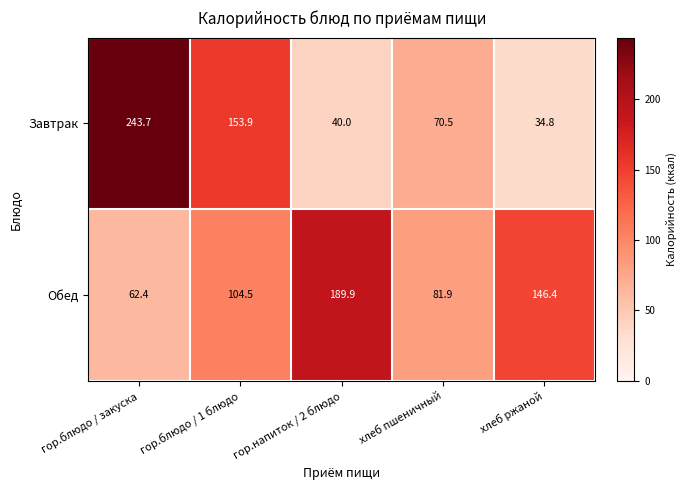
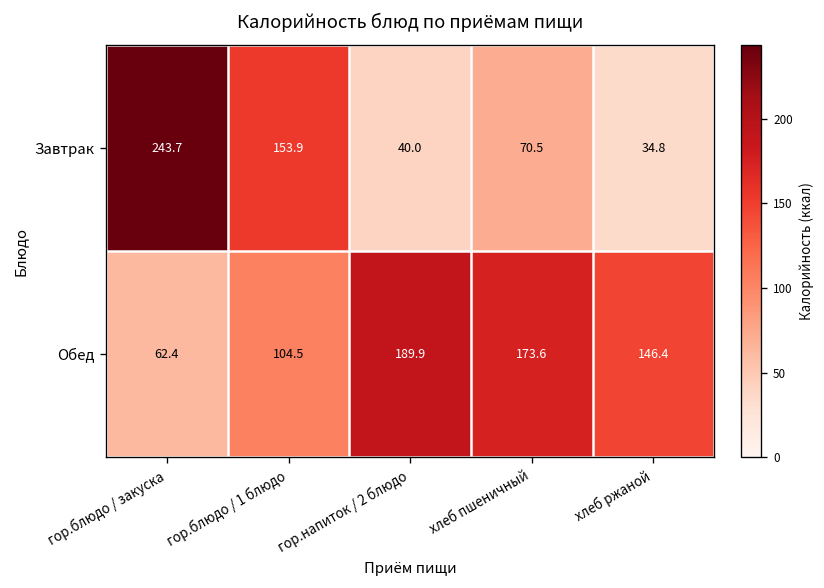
  {
    "Завтрак": {
      "гор.блюдо / закуска": 243.7,
      "гор.блюдо / 1 блюдо": 153.9,
      "гор.напиток / 2 блюдо": 40.0,
      "хлеб пшеничный": 70.5,
      "хлеб ржаной": 34.8
    },
    "Обед": {
      "гор.блюдо / закуска": 62.4,
      "гор.блюдо / 1 блюдо": 104.5,
      "гор.напиток / 2 блюдо": 189.9,
-     "хлеб пшеничный": 81.9,
+     "хлеб пшеничный": 173.6,
      "хлеб ржаной": 146.4
    }
  }
